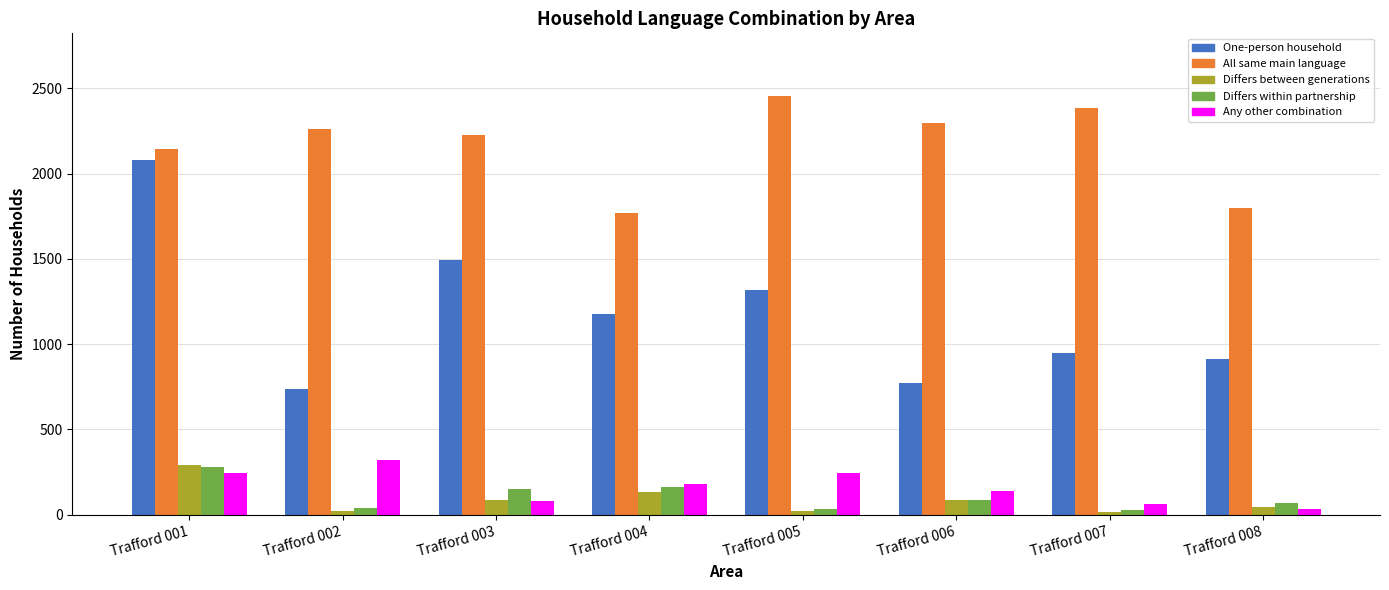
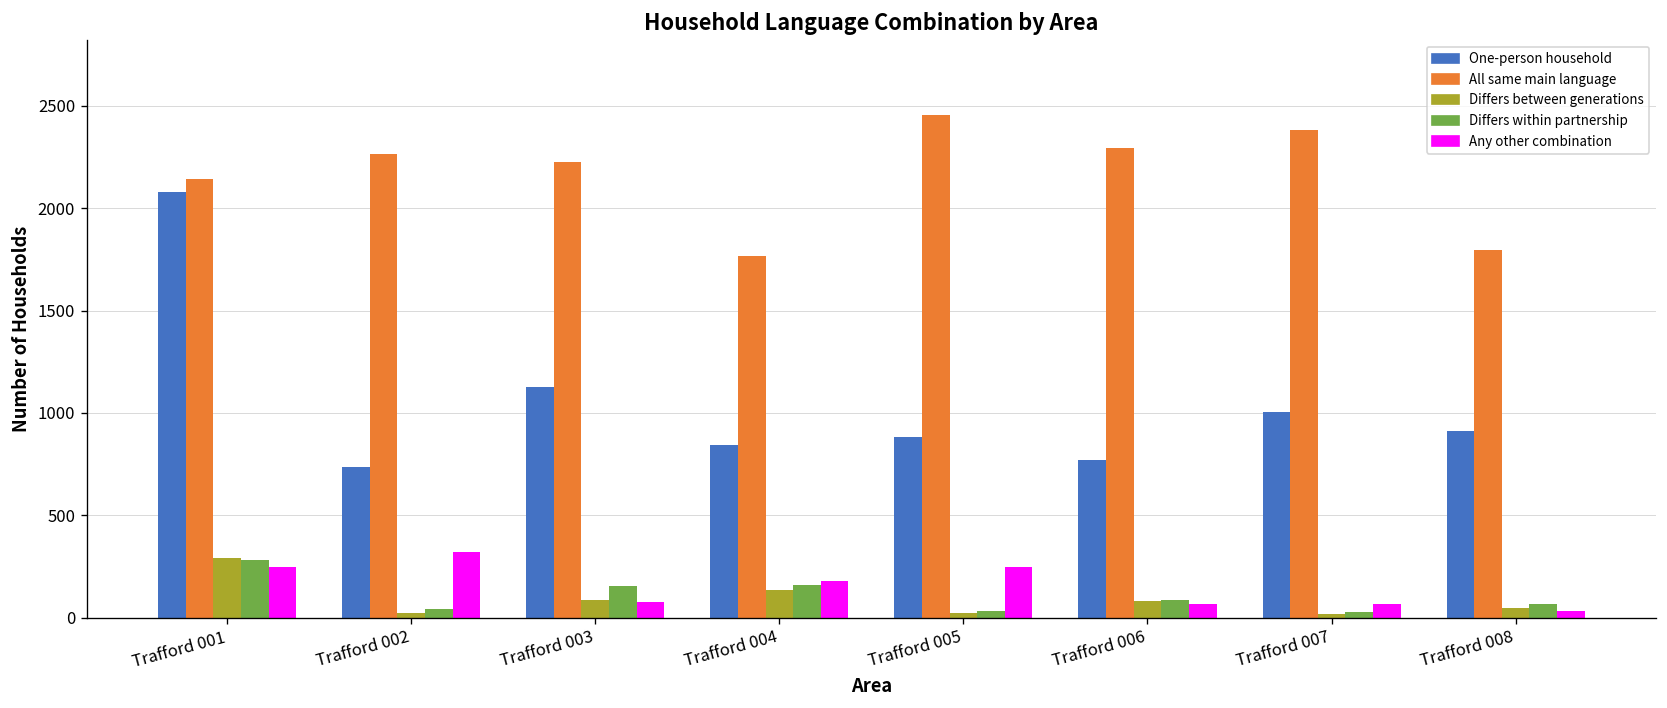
  {
    "One-person household": {
      "Trafford 001": 2080,
      "Trafford 002": 740,
-     "Trafford 003": 1490,
-     "Trafford 004": 1180,
-     "Trafford 005": 1320,
+     "Trafford 003": 1130,
+     "Trafford 004": 840,
+     "Trafford 005": 880,
      "Trafford 006": 770,
-     "Trafford 007": 950,
+     "Trafford 007": 1010,
      "Trafford 008": 910
    },
    "Any other combination": {
      "Trafford 001": 250,
      "Trafford 002": 320,
      "Trafford 003": 80,
      "Trafford 004": 180,
      "Trafford 005": 250,
-     "Trafford 006": 140,
+     "Trafford 006": 70,
      "Trafford 007": 60,
      "Trafford 008": 30
    }
  }
